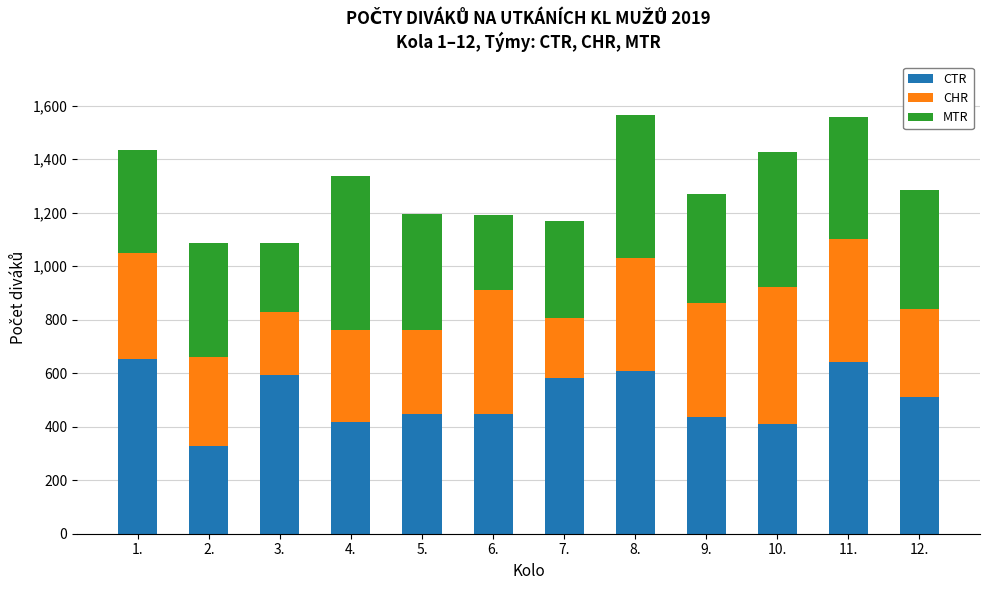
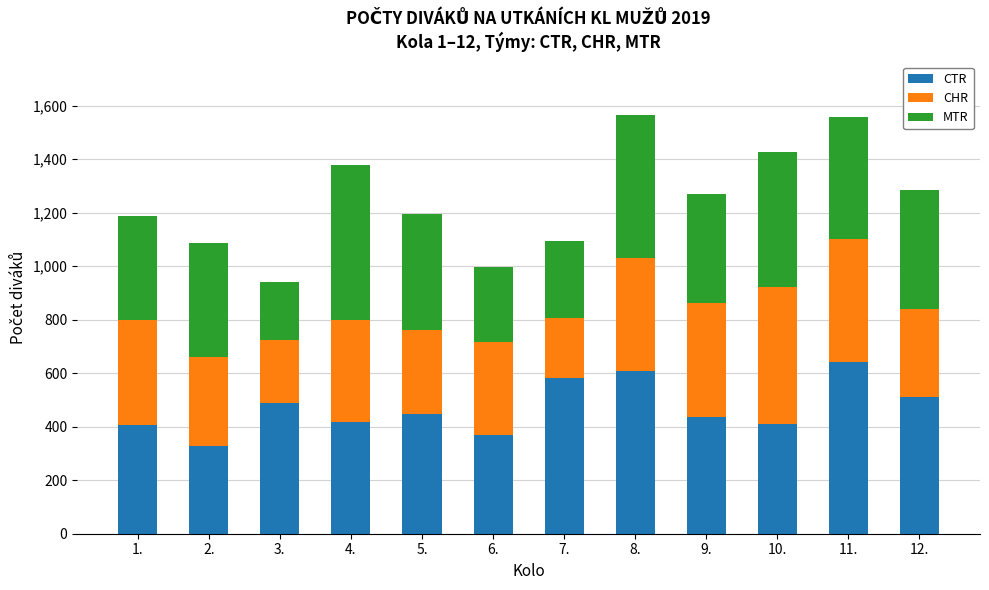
  {
    "CTR": {
-     "1.": 650,
+     "1.": 410,
      "2.": 330,
-     "3.": 590,
+     "3.": 490,
      "4.": 420,
      "5.": 450,
-     "6.": 450,
+     "6.": 370,
      "7.": 580,
      "8.": 610,
      "9.": 440,
      "10.": 410,
      "11.": 640,
      "12.": 510
    },
    "CHR": {
      "1.": 400,
      "2.": 330,
      "3.": 240,
-     "4.": 340,
+     "4.": 380,
      "5.": 320,
-     "6.": 460,
+     "6.": 350,
      "7.": 230,
      "8.": 420,
      "9.": 430,
      "10.": 520,
      "11.": 460,
      "12.": 330
    },
    "MTR": {
      "1.": 390,
      "2.": 430,
-     "3.": 260,
+     "3.": 220,
      "4.": 580,
      "5.": 430,
      "6.": 280,
-     "7.": 360,
+     "7.": 290,
      "8.": 540,
      "9.": 410,
      "10.": 500,
      "11.": 460,
      "12.": 450
    }
  }
